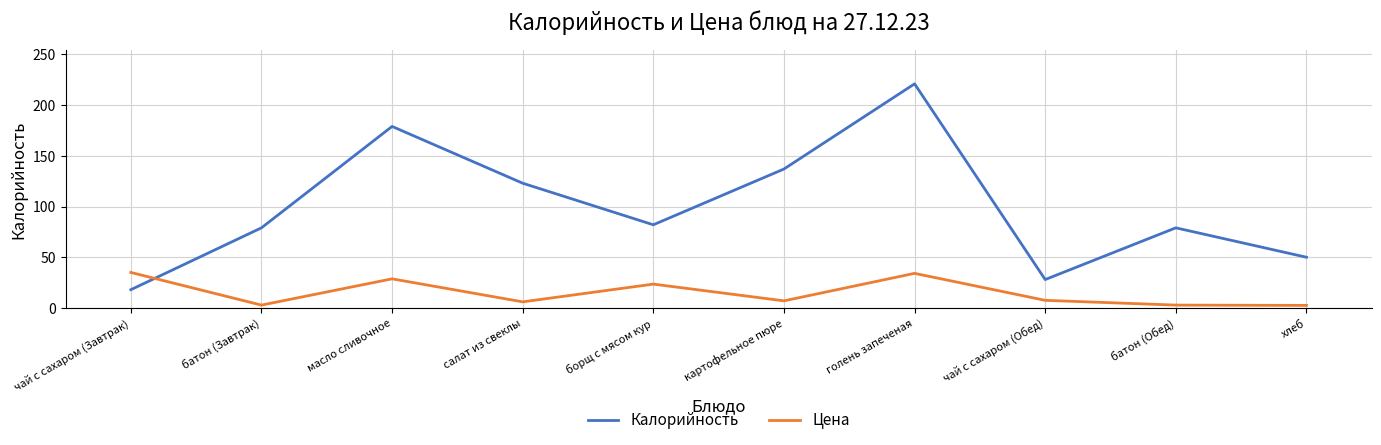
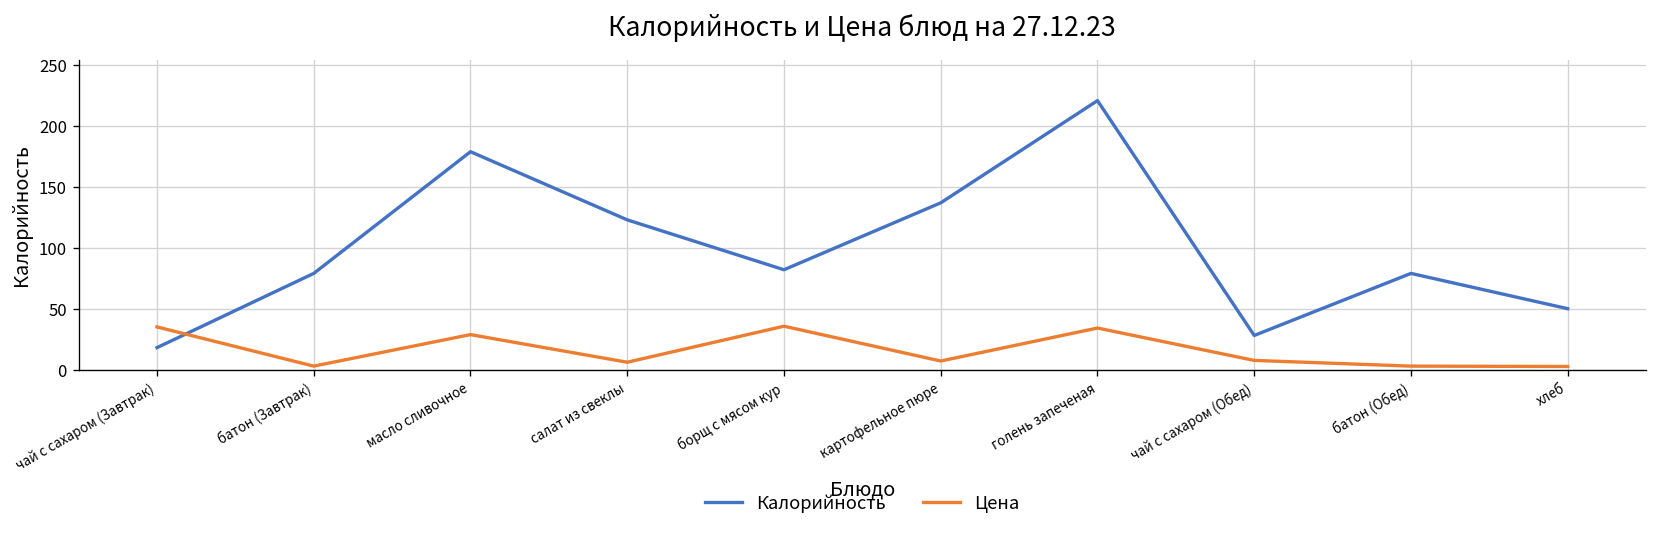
  {
    "Калорийность": {
      "чай с сахаром (Завтрак)": 18,
      "батон (Завтрак)": 79,
      "масло сливочное": 179,
      "салат из свеклы": 123,
      "борщ с мясом кур": 82,
      "картофельное пюре": 137,
      "голень запеченая": 221,
      "чай с сахаром (Обед)": 28,
      "батон (Обед)": 79,
      "хлеб": 50
    },
    "Цена": {
      "чай с сахаром (Завтрак)": 35,
      "батон (Завтрак)": 3,
      "масло сливочное": 29,
      "салат из свеклы": 6,
-     "борщ с мясом кур": 24,
+     "борщ с мясом кур": 36,
      "картофельное пюре": 7,
      "голень запеченая": 34,
      "чай с сахаром (Обед)": 8,
      "батон (Обед)": 3,
      "хлеб": 3
    }
  }
